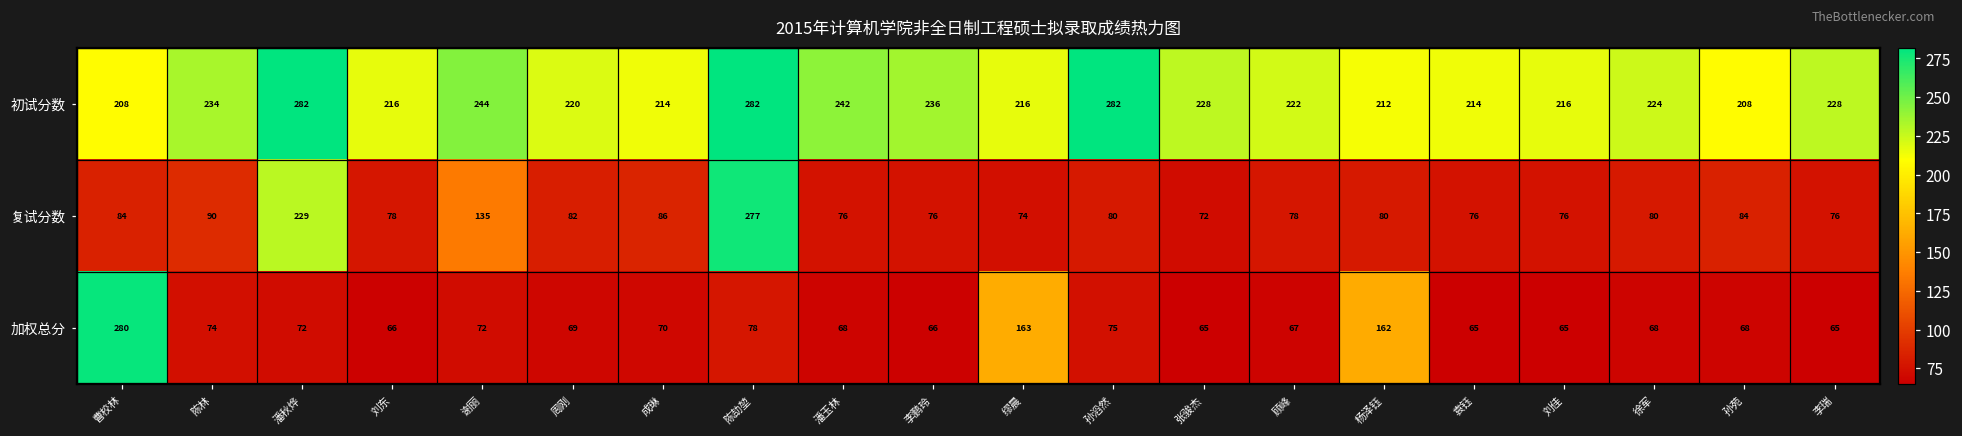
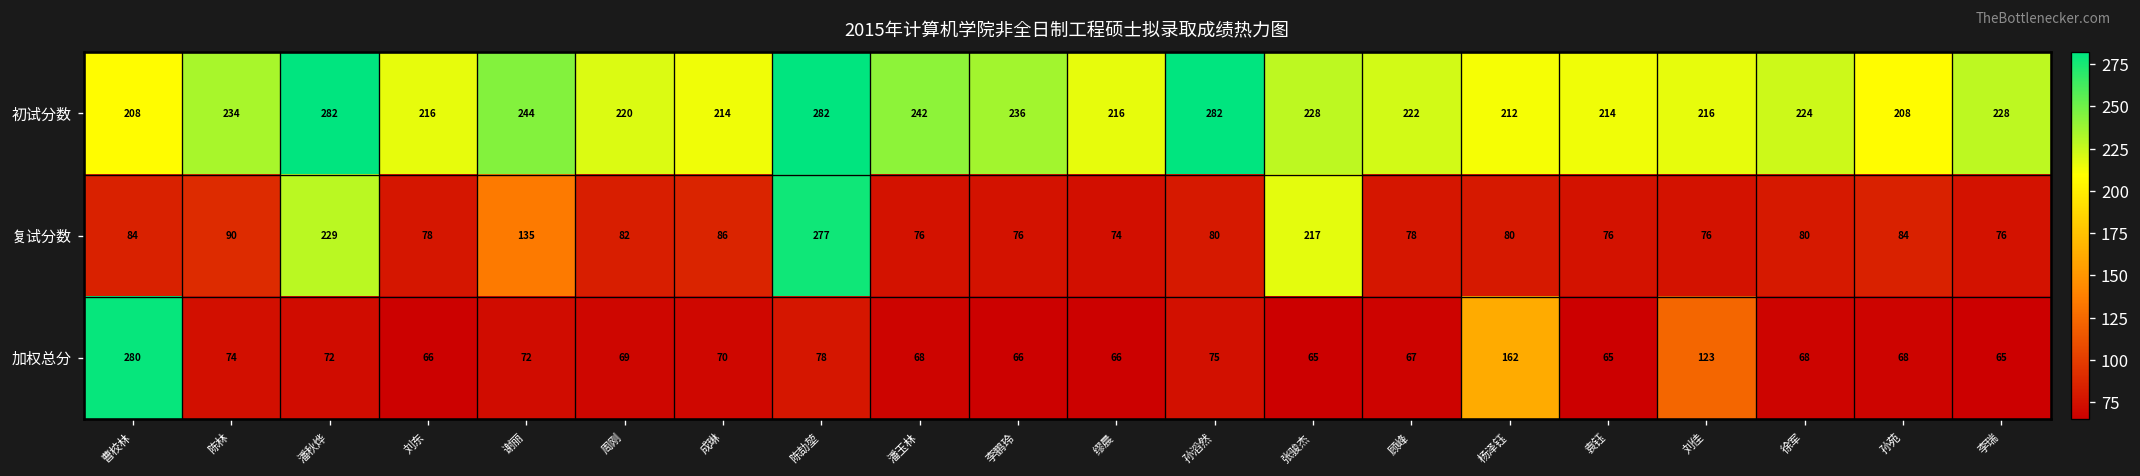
  {
    "初试分数": {
      "曹校林": 208,
      "陈林": 234,
      "潘秋烨": 282,
      "刘东": 216,
      "谢丽": 244,
      "周刚": 220,
      "成琳": 214,
      "陈劼堃": 282,
      "潘玉林": 242,
      "李鹏玲": 236,
      "缪晨": 216,
      "孙滔然": 282,
      "张骏杰": 228,
      "顾峰": 222,
      "杨泽钰": 212,
      "袁钰": 214,
      "刘佳": 216,
      "徐军": 224,
      "孙苑": 208,
      "李瑞": 228
    },
    "复试分数": {
      "曹校林": 84,
      "陈林": 90,
      "潘秋烨": 229,
      "刘东": 78,
      "谢丽": 135,
      "周刚": 82,
      "成琳": 86,
      "陈劼堃": 277,
      "潘玉林": 76,
      "李鹏玲": 76,
      "缪晨": 74,
      "孙滔然": 80,
-     "张骏杰": 72,
+     "张骏杰": 217,
      "顾峰": 78,
      "杨泽钰": 80,
      "袁钰": 76,
      "刘佳": 76,
      "徐军": 80,
      "孙苑": 84,
      "李瑞": 76
    },
    "加权总分": {
      "曹校林": 280,
      "陈林": 74,
      "潘秋烨": 72,
      "刘东": 66,
      "谢丽": 72,
      "周刚": 69,
      "成琳": 70,
      "陈劼堃": 78,
      "潘玉林": 68,
      "李鹏玲": 66,
-     "缪晨": 163,
+     "缪晨": 66,
      "孙滔然": 75,
      "张骏杰": 65,
      "顾峰": 67,
      "杨泽钰": 162,
      "袁钰": 65,
-     "刘佳": 65,
+     "刘佳": 123,
      "徐军": 68,
      "孙苑": 68,
      "李瑞": 65
    }
  }
